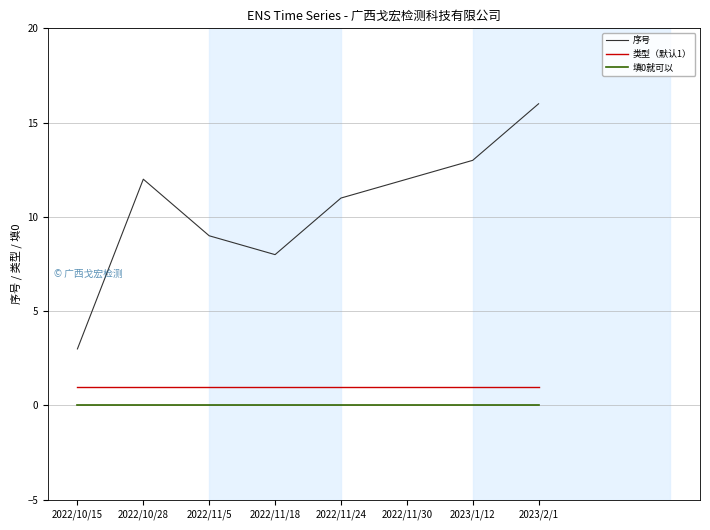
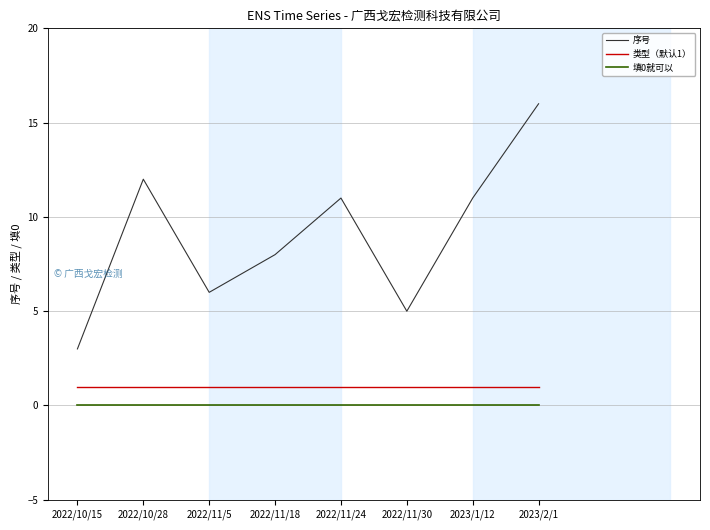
  {
    "序号": {
      "2022/10/15": 3,
      "2022/10/28": 12,
-     "2022/11/5": 9,
+     "2022/11/5": 6,
      "2022/11/18": 8,
      "2022/11/24": 11,
-     "2022/11/30": 12,
-     "2023/1/12": 13,
+     "2022/11/30": 5,
+     "2023/1/12": 11,
      "2023/2/1": 16
    },
    "类型（默认1）": {
      "2022/10/15": 1,
      "2022/10/28": 1,
      "2022/11/5": 1,
      "2022/11/18": 1,
      "2022/11/24": 1,
      "2022/11/30": 1,
      "2023/1/12": 1,
      "2023/2/1": 1
    },
    "填0就可以": {
      "2022/10/15": 0,
      "2022/10/28": 0,
      "2022/11/5": 0,
      "2022/11/18": 0,
      "2022/11/24": 0,
      "2022/11/30": 0,
      "2023/1/12": 0,
      "2023/2/1": 0
    }
  }
